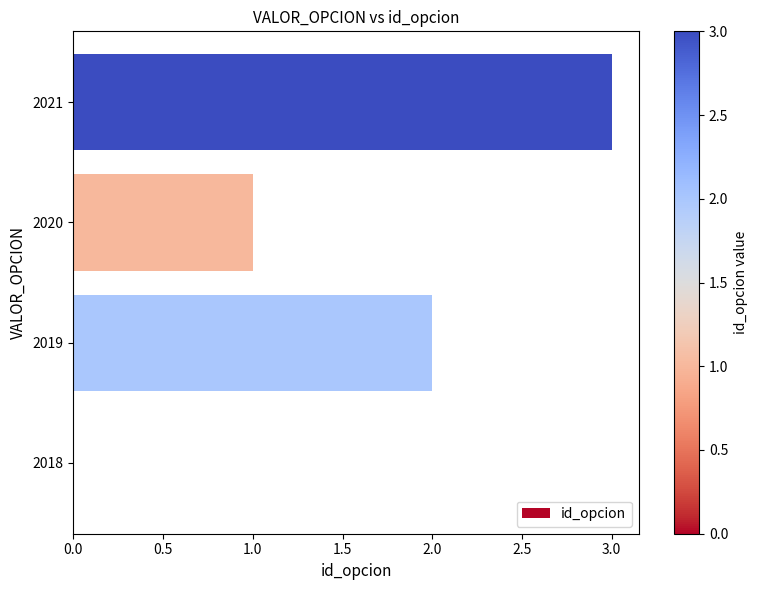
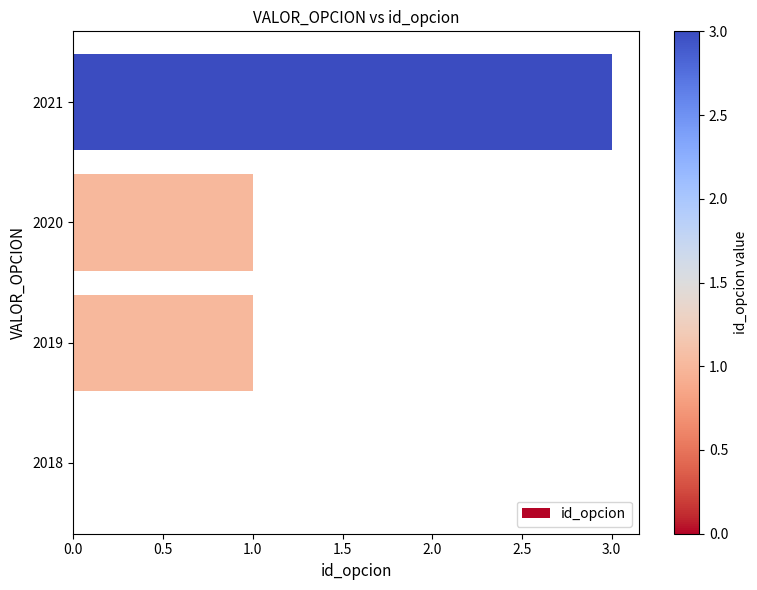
  {
    "2021": 3,
    "2020": 1,
-   "2019": 2,
+   "2019": 1,
    "2018": 0
  }
